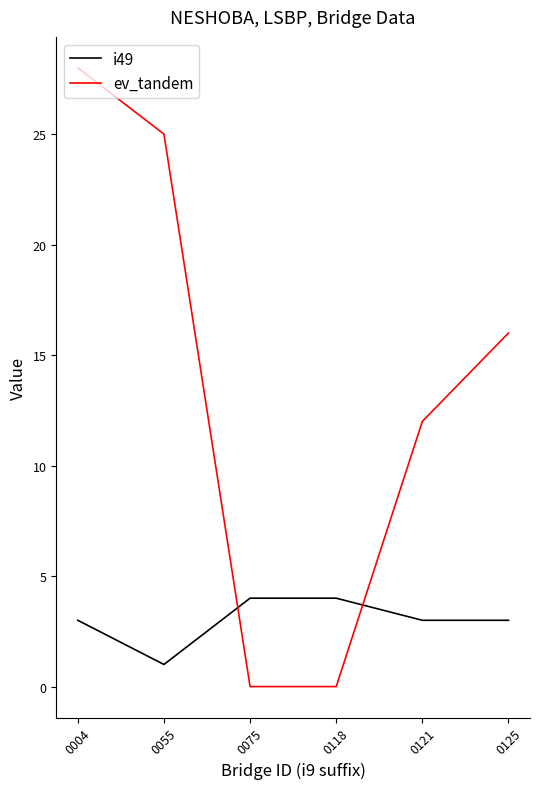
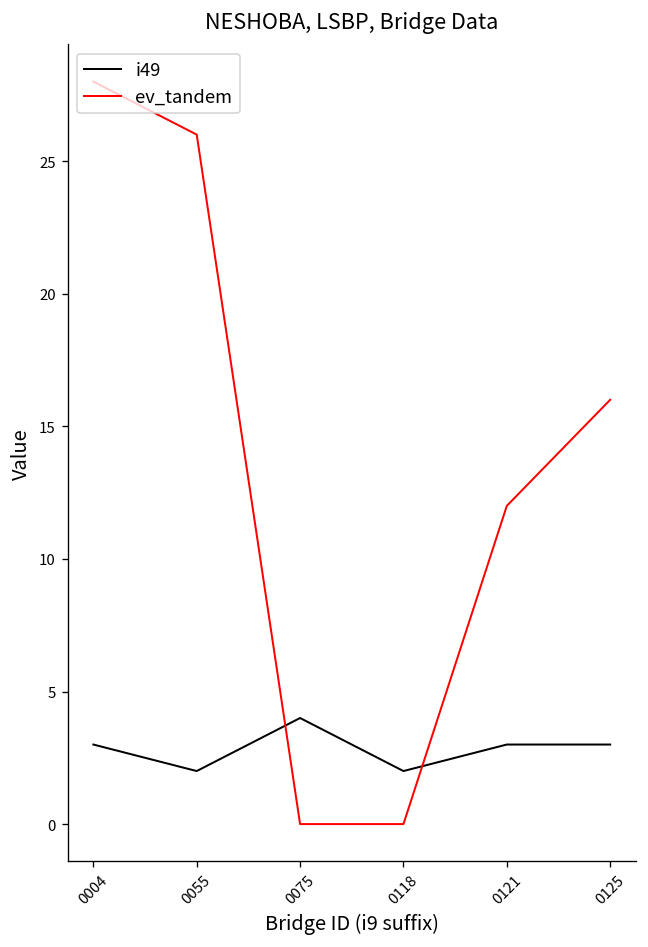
  {
    "i49": {
      "0004": 3,
-     "0055": 1,
+     "0055": 2,
      "0075": 4,
-     "0118": 4,
+     "0118": 2,
      "0121": 3,
      "0125": 3
    },
    "ev_tandem": {
-     "0055": 25,
+     "0055": 26,
      "0075": 0,
      "0118": 0,
      "0121": 12,
      "0125": 16
    }
  }
